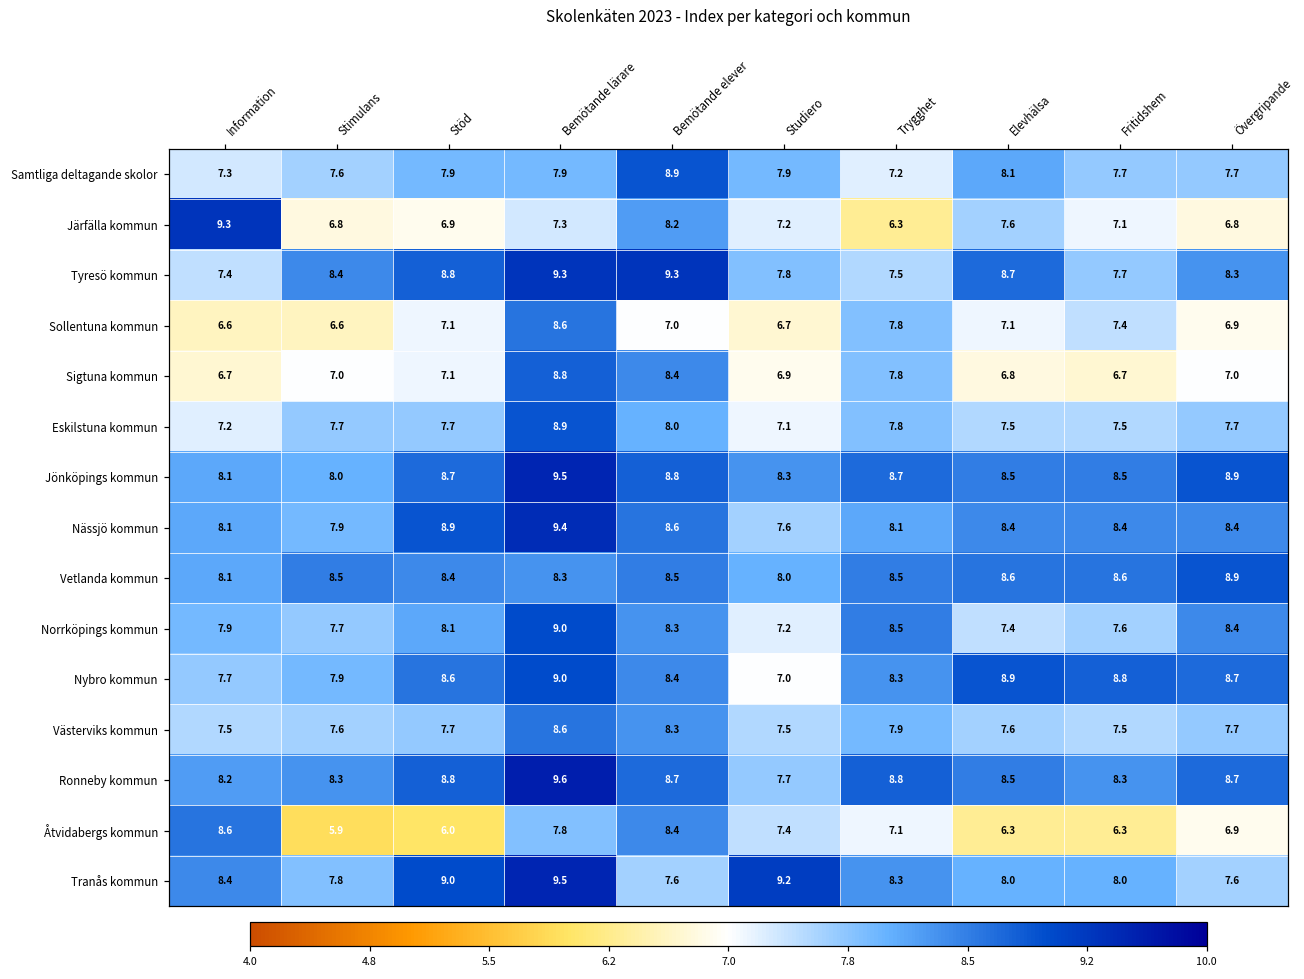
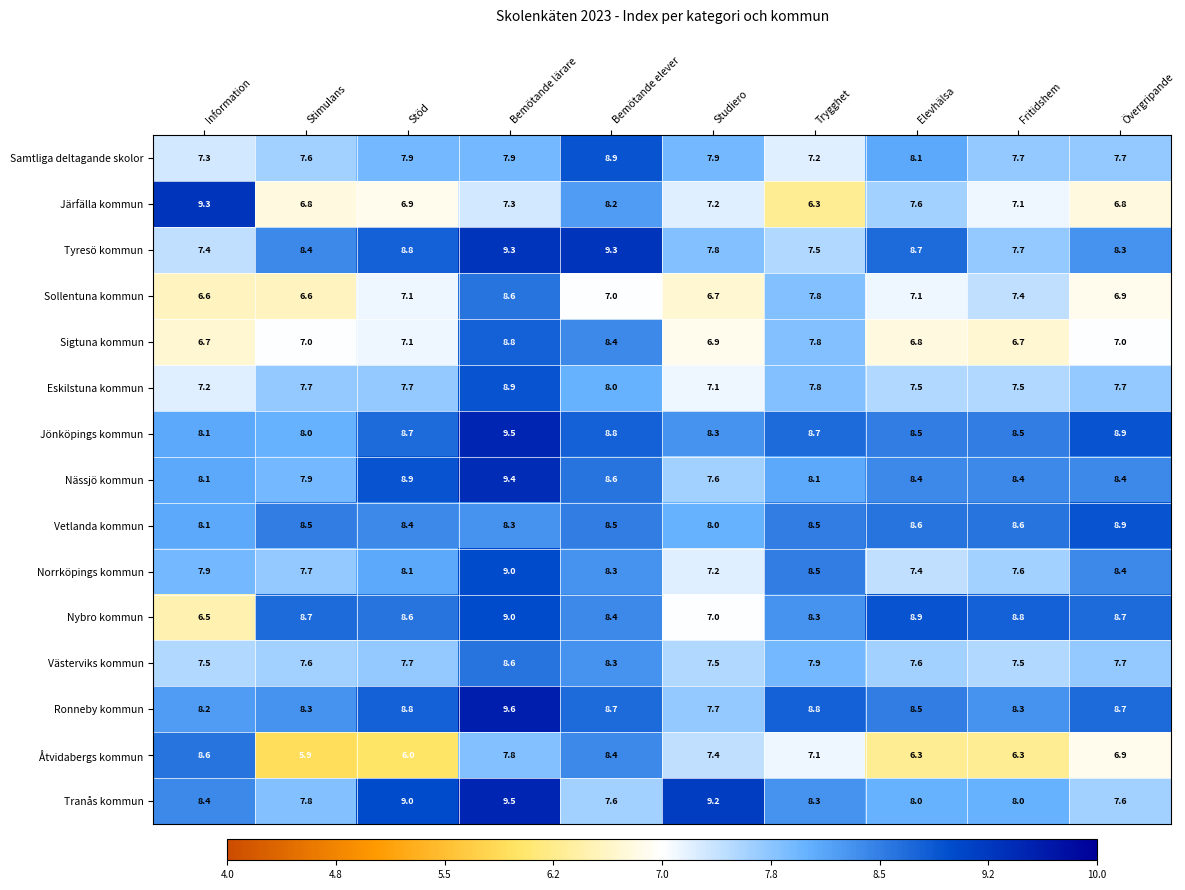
  {
    "Samtliga deltagande skolor": {
      "Information": 7.3,
      "Stimulans": 7.6,
      "Stöd": 7.9,
      "Bemötande lärare": 7.9,
      "Bemötande elever": 8.9,
      "Studiero": 7.9,
      "Trygghet": 7.2,
      "Elevhälsa": 8.1,
      "Fritidshem": 7.7,
      "Övergripande": 7.7
    },
    "Järfälla kommun": {
      "Information": 9.3,
      "Stimulans": 6.8,
      "Stöd": 6.9,
      "Bemötande lärare": 7.3,
      "Bemötande elever": 8.2,
      "Studiero": 7.2,
      "Trygghet": 6.3,
      "Elevhälsa": 7.6,
      "Fritidshem": 7.1,
      "Övergripande": 6.8
    },
    "Tyresö kommun": {
      "Information": 7.4,
      "Stimulans": 8.4,
      "Stöd": 8.8,
      "Bemötande lärare": 9.3,
      "Bemötande elever": 9.3,
      "Studiero": 7.8,
      "Trygghet": 7.5,
      "Elevhälsa": 8.7,
      "Fritidshem": 7.7,
      "Övergripande": 8.3
    },
    "Sollentuna kommun": {
      "Information": 6.6,
      "Stimulans": 6.6,
      "Stöd": 7.1,
      "Bemötande lärare": 8.6,
      "Bemötande elever": 7.0,
      "Studiero": 6.7,
      "Trygghet": 7.8,
      "Elevhälsa": 7.1,
      "Fritidshem": 7.4,
      "Övergripande": 6.9
    },
    "Sigtuna kommun": {
      "Information": 6.7,
      "Stimulans": 7.0,
      "Stöd": 7.1,
      "Bemötande lärare": 8.8,
      "Bemötande elever": 8.4,
      "Studiero": 6.9,
      "Trygghet": 7.8,
      "Elevhälsa": 6.8,
      "Fritidshem": 6.7,
      "Övergripande": 7.0
    },
    "Eskilstuna kommun": {
      "Information": 7.2,
      "Stimulans": 7.7,
      "Stöd": 7.7,
      "Bemötande lärare": 8.9,
      "Bemötande elever": 8.0,
      "Studiero": 7.1,
      "Trygghet": 7.8,
      "Elevhälsa": 7.5,
      "Fritidshem": 7.5,
      "Övergripande": 7.7
    },
    "Jönköpings kommun": {
      "Information": 8.1,
      "Stimulans": 8.0,
      "Stöd": 8.7,
      "Bemötande lärare": 9.5,
      "Bemötande elever": 8.8,
      "Studiero": 8.3,
      "Trygghet": 8.7,
      "Elevhälsa": 8.5,
      "Fritidshem": 8.5,
      "Övergripande": 8.9
    },
    "Nässjö kommun": {
      "Information": 8.1,
      "Stimulans": 7.9,
      "Stöd": 8.9,
      "Bemötande lärare": 9.4,
      "Bemötande elever": 8.6,
      "Studiero": 7.6,
      "Trygghet": 8.1,
      "Elevhälsa": 8.4,
      "Fritidshem": 8.4,
      "Övergripande": 8.4
    },
    "Vetlanda kommun": {
      "Information": 8.1,
      "Stimulans": 8.5,
      "Stöd": 8.4,
      "Bemötande lärare": 8.3,
      "Bemötande elever": 8.5,
      "Studiero": 8.0,
      "Trygghet": 8.5,
      "Elevhälsa": 8.6,
      "Fritidshem": 8.6,
      "Övergripande": 8.9
    },
    "Norrköpings kommun": {
      "Information": 7.9,
      "Stimulans": 7.7,
      "Stöd": 8.1,
      "Bemötande lärare": 9.0,
      "Bemötande elever": 8.3,
      "Studiero": 7.2,
      "Trygghet": 8.5,
      "Elevhälsa": 7.4,
      "Fritidshem": 7.6,
      "Övergripande": 8.4
    },
    "Nybro kommun": {
-     "Information": 7.7,
-     "Stimulans": 7.9,
+     "Information": 6.5,
+     "Stimulans": 8.7,
      "Stöd": 8.6,
      "Bemötande lärare": 9.0,
      "Bemötande elever": 8.4,
      "Studiero": 7.0,
      "Trygghet": 8.3,
      "Elevhälsa": 8.9,
      "Fritidshem": 8.8,
      "Övergripande": 8.7
    },
    "Västerviks kommun": {
      "Information": 7.5,
      "Stimulans": 7.6,
      "Stöd": 7.7,
      "Bemötande lärare": 8.6,
      "Bemötande elever": 8.3,
      "Studiero": 7.5,
      "Trygghet": 7.9,
      "Elevhälsa": 7.6,
      "Fritidshem": 7.5,
      "Övergripande": 7.7
    },
    "Ronneby kommun": {
      "Information": 8.2,
      "Stimulans": 8.3,
      "Stöd": 8.8,
      "Bemötande lärare": 9.6,
      "Bemötande elever": 8.7,
      "Studiero": 7.7,
      "Trygghet": 8.8,
      "Elevhälsa": 8.5,
      "Fritidshem": 8.3,
      "Övergripande": 8.7
    },
    "Åtvidabergs kommun": {
      "Information": 8.6,
      "Stimulans": 5.9,
      "Stöd": 6.0,
      "Bemötande lärare": 7.8,
      "Bemötande elever": 8.4,
      "Studiero": 7.4,
      "Trygghet": 7.1,
      "Elevhälsa": 6.3,
      "Fritidshem": 6.3,
      "Övergripande": 6.9
    },
    "Tranås kommun": {
      "Information": 8.4,
      "Stimulans": 7.8,
      "Stöd": 9.0,
      "Bemötande lärare": 9.5,
      "Bemötande elever": 7.6,
      "Studiero": 9.2,
      "Trygghet": 8.3,
      "Elevhälsa": 8.0,
      "Fritidshem": 8.0,
      "Övergripande": 7.6
    }
  }
